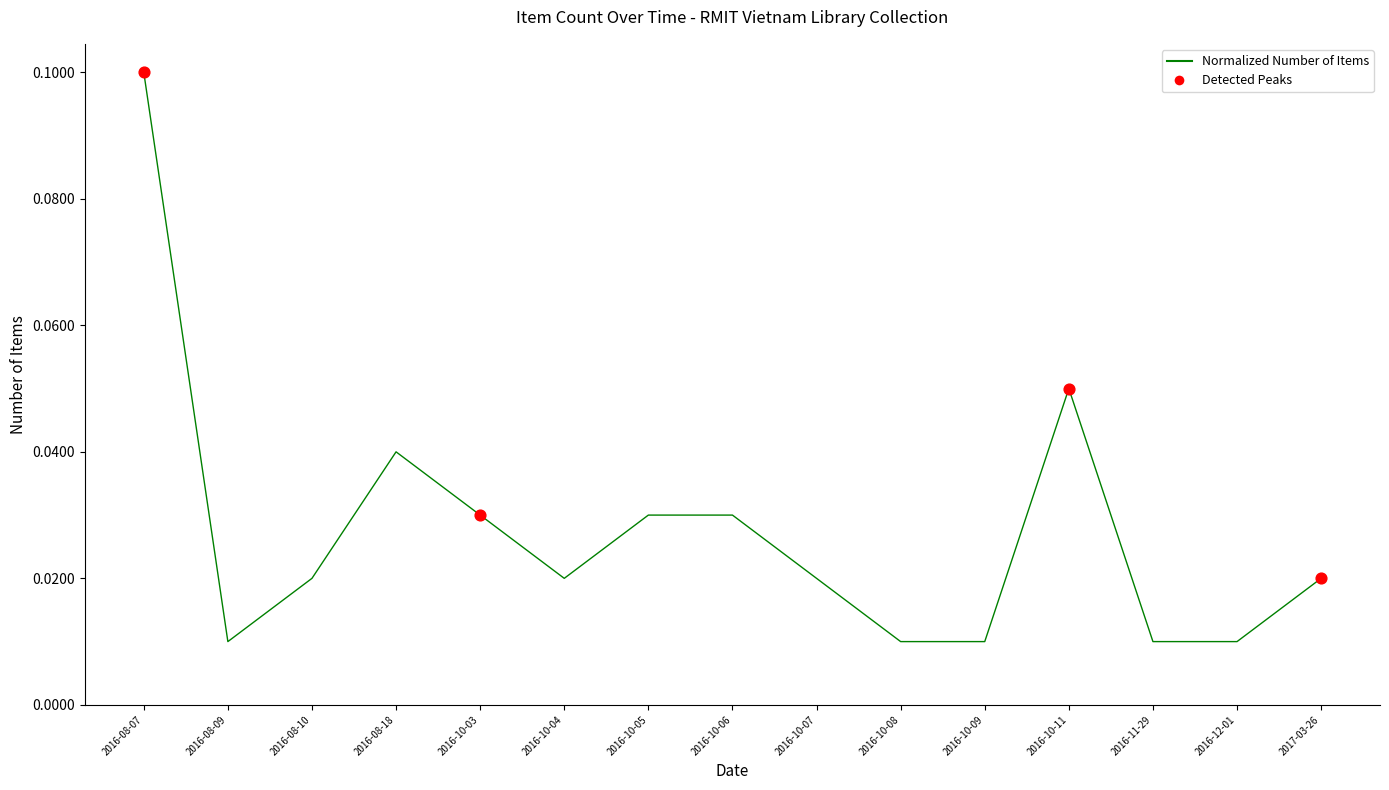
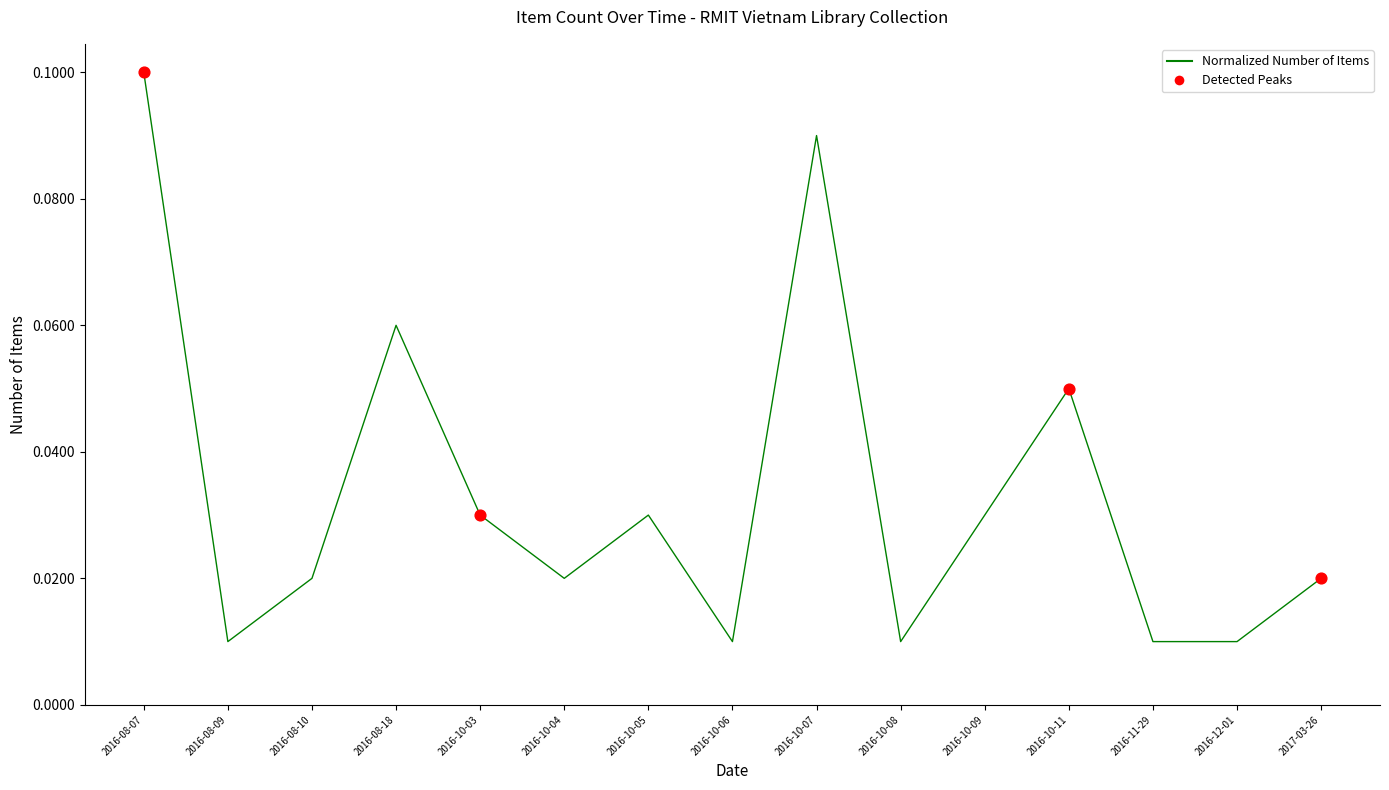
  {
    "Normalized Number of Items": {
      "2016-08-09": 0.010,
      "2016-08-10": 0.020,
-     "2016-08-18": 0.040,
+     "2016-08-18": 0.060,
      "2016-10-04": 0.020,
      "2016-10-05": 0.030,
-     "2016-10-06": 0.030,
-     "2016-10-07": 0.020,
+     "2016-10-06": 0.010,
+     "2016-10-07": 0.090,
      "2016-10-08": 0.010,
-     "2016-10-09": 0.010,
+     "2016-10-09": 0.030,
      "2016-11-29": 0.010,
      "2016-12-01": 0.010
    }
  }
